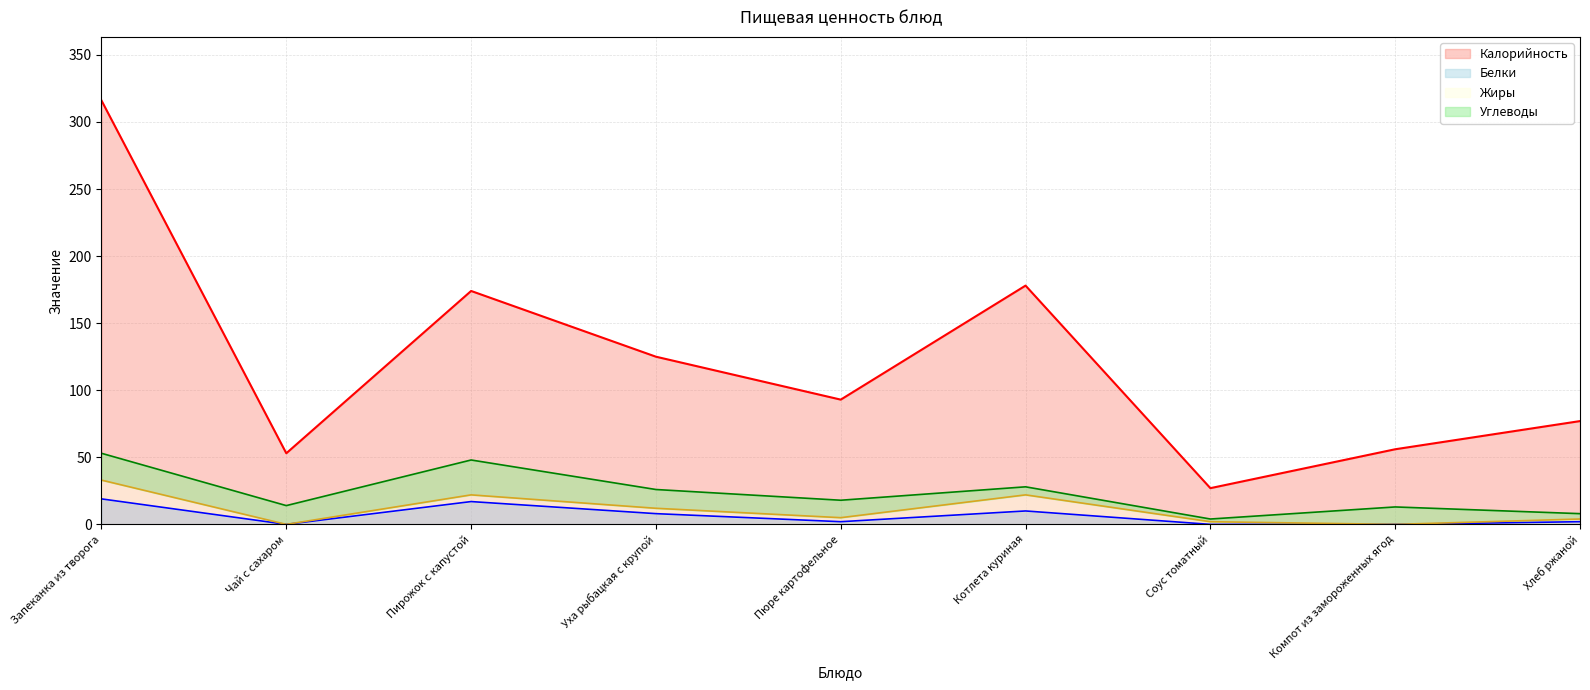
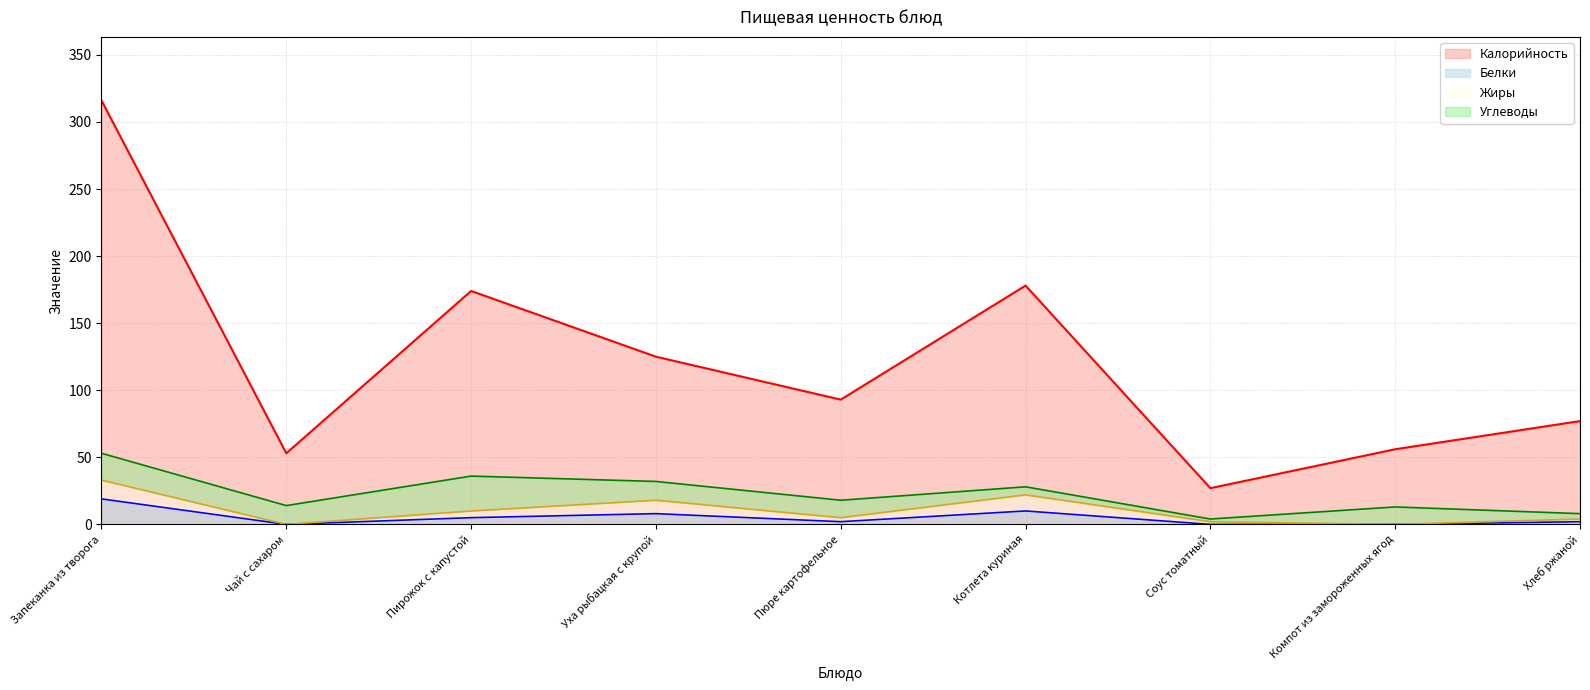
  {
    "Калорийность": {
      "Запеканка из творога": 316,
      "Чай с сахаром": 53,
      "Пирожок с капустой": 174,
      "Уха рыбацкая с крупой": 125,
      "Пюре картофельное": 93,
      "Котлета куриная": 178,
      "Соус томатный": 27,
      "Компот из замороженных ягод": 56,
      "Хлеб ржаной": 77
    },
    "Белки": {
      "Запеканка из творога": 19,
-     "Пирожок с капустой": 17,
+     "Пирожок с капустой": 5,
      "Уха рыбацкая с крупой": 8,
      "Пюре картофельное": 2,
      "Котлета куриная": 10,
      "Соус томатный": 0,
      "Хлеб ржаной": 2
    },
    "Жиры": {
      "Запеканка из творога": 14,
      "Пирожок с капустой": 5,
-     "Уха рыбацкая с крупой": 4,
+     "Уха рыбацкая с крупой": 10,
      "Пюре картофельное": 3,
      "Котлета куриная": 12,
      "Соус томатный": 2,
      "Хлеб ржаной": 2
    },
    "Углеводы": {
      "Запеканка из творога": 20,
      "Чай с сахаром": 14,
      "Пирожок с капустой": 26,
      "Уха рыбацкая с крупой": 14,
      "Пюре картофельное": 13,
      "Котлета куриная": 6,
      "Соус томатный": 2,
      "Компот из замороженных ягод": 13,
      "Хлеб ржаной": 4
    }
  }
